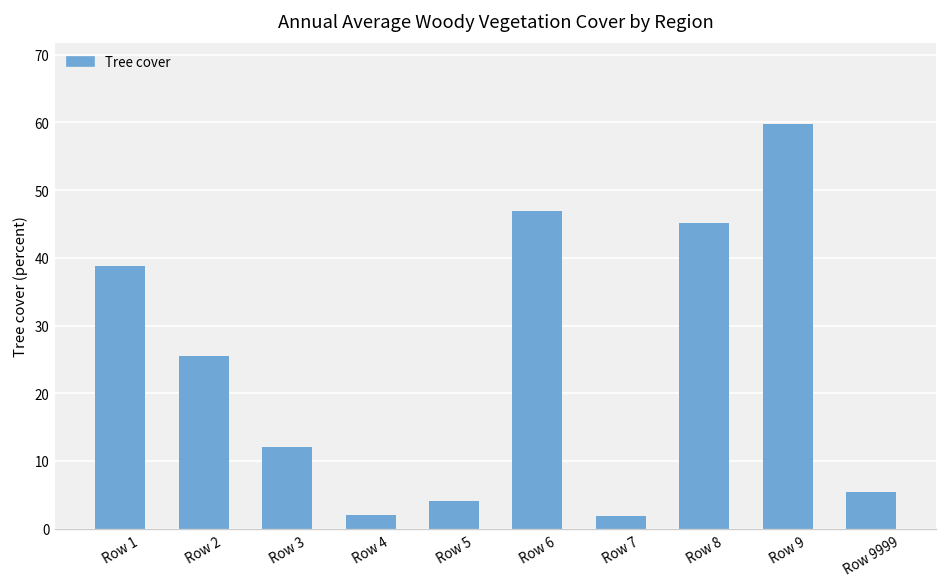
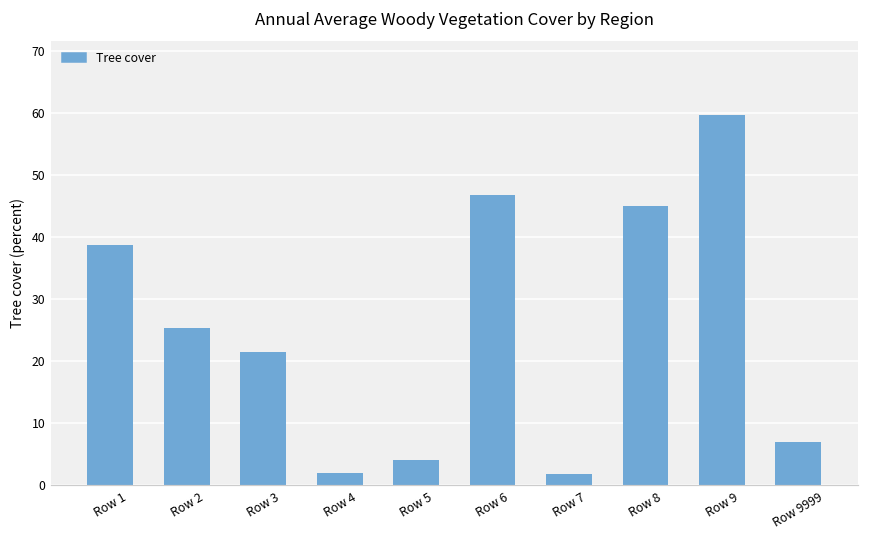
  {
    "Row 1": 39,
    "Row 2": 25,
-   "Row 3": 12,
+   "Row 3": 21,
    "Row 4": 2,
    "Row 5": 4,
    "Row 6": 47,
    "Row 7": 2,
    "Row 8": 45,
    "Row 9": 60,
-   "Row 9999": 5
+   "Row 9999": 7
  }
